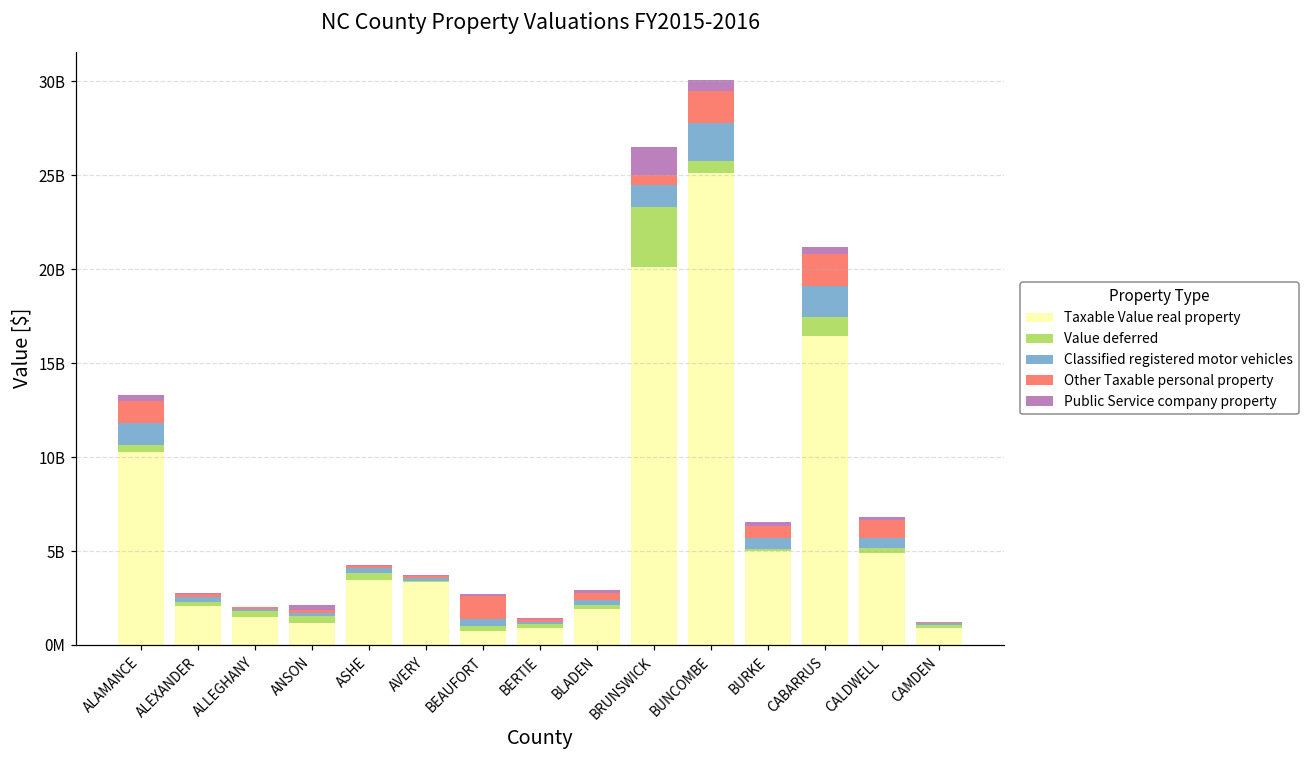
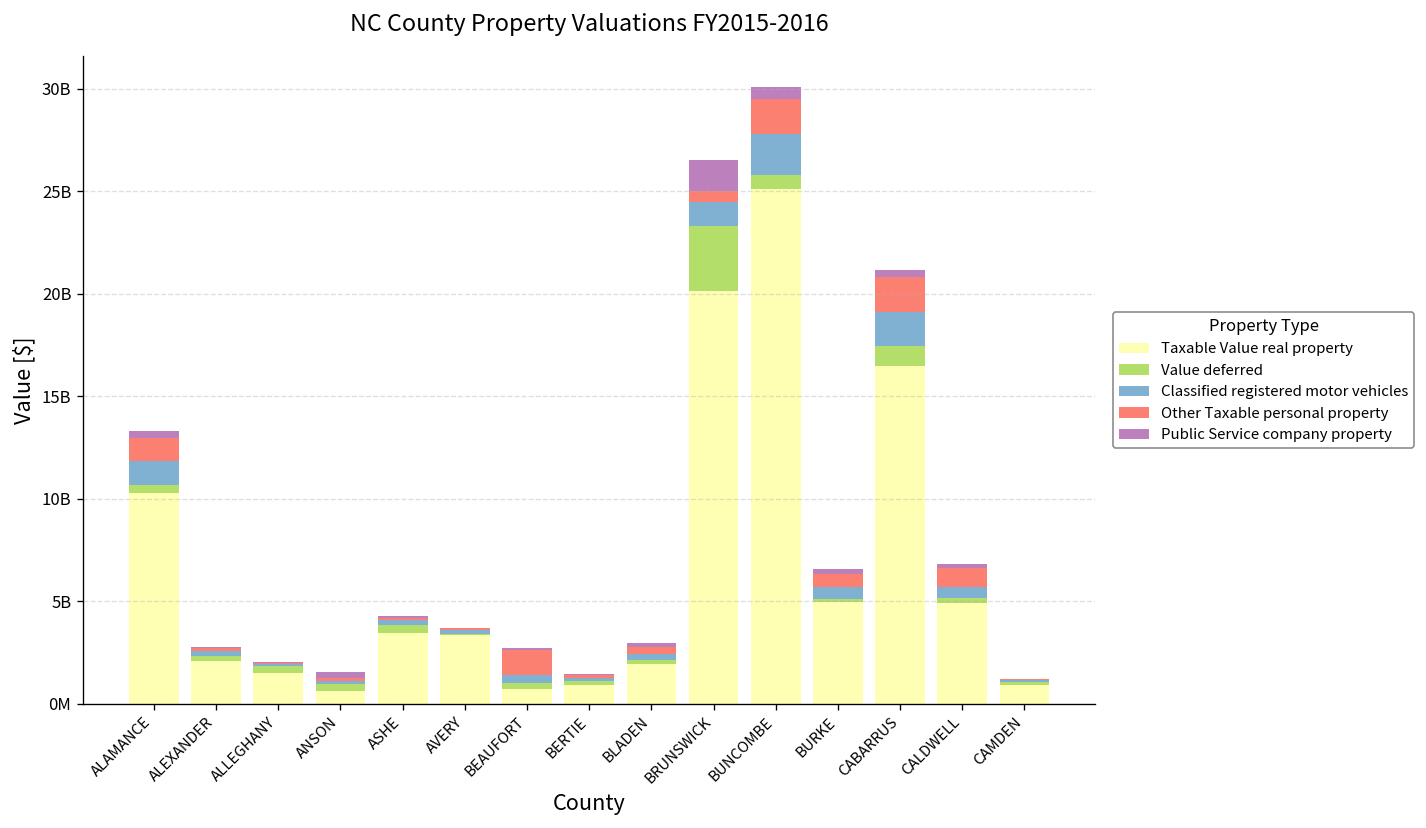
  {
    "Taxable Value real property": {
      "ALAMANCE": 10300000000,
      "ALEXANDER": 2100000000,
      "ALLEGHANY": 1500000000,
-     "ANSON": 1200000000,
+     "ANSON": 600000000,
      "ASHE": 3400000000,
      "AVERY": 3300000000,
      "BEAUFORT": 700000000,
      "BERTIE": 900000000,
      "BLADEN": 1900000000,
      "BRUNSWICK": 20100000000,
      "BUNCOMBE": 25100000000,
      "BURKE": 5000000000,
      "CABARRUS": 16500000000,
      "CALDWELL": 4900000000,
      "CAMDEN": 900000000
    },
    "Value deferred": {
      "ALAMANCE": 400000000,
      "ALEXANDER": 200000000,
      "ALLEGHANY": 400000000,
      "ANSON": 300000000,
      "ASHE": 400000000,
      "BEAUFORT": 300000000,
      "BERTIE": 200000000,
      "BLADEN": 200000000,
      "BRUNSWICK": 3200000000,
      "BUNCOMBE": 700000000,
      "CABARRUS": 1000000000,
      "CALDWELL": 200000000,
      "CAMDEN": 200000000
    },
    "Classified registered motor vehicles": {
      "ALAMANCE": 1200000000,
      "ALEXANDER": 300000000,
      "ANSON": 200000000,
      "ASHE": 200000000,
      "AVERY": 200000000,
      "BEAUFORT": 400000000,
      "BERTIE": 100000000,
      "BLADEN": 300000000,
      "BRUNSWICK": 1200000000,
      "BUNCOMBE": 2000000000,
      "BURKE": 600000000,
      "CABARRUS": 1700000000,
      "CALDWELL": 600000000
    },
    "Other Taxable personal property": {
      "ALAMANCE": 1200000000,
      "ANSON": 200000000,
      "BEAUFORT": 1200000000,
      "BERTIE": 200000000,
      "BLADEN": 400000000,
      "BRUNSWICK": 600000000,
      "BUNCOMBE": 1700000000,
      "BURKE": 600000000,
      "CABARRUS": 1700000000,
      "CALDWELL": 900000000
    },
    "Public Service company property": {
      "ALAMANCE": 300000000,
      "ANSON": 300000000,
      "BLADEN": 100000000,
      "BRUNSWICK": 1500000000,
      "BUNCOMBE": 600000000,
      "BURKE": 200000000,
      "CABARRUS": 400000000,
      "CALDWELL": 200000000
    }
  }
